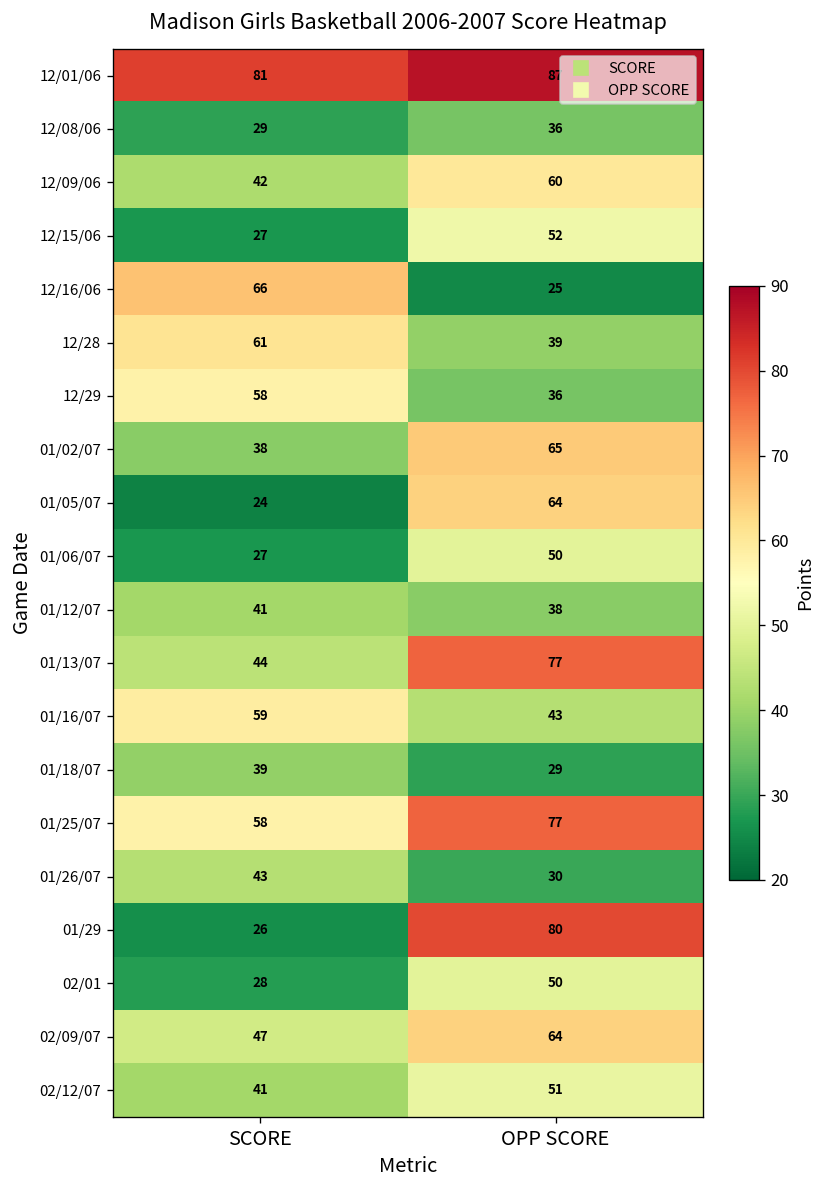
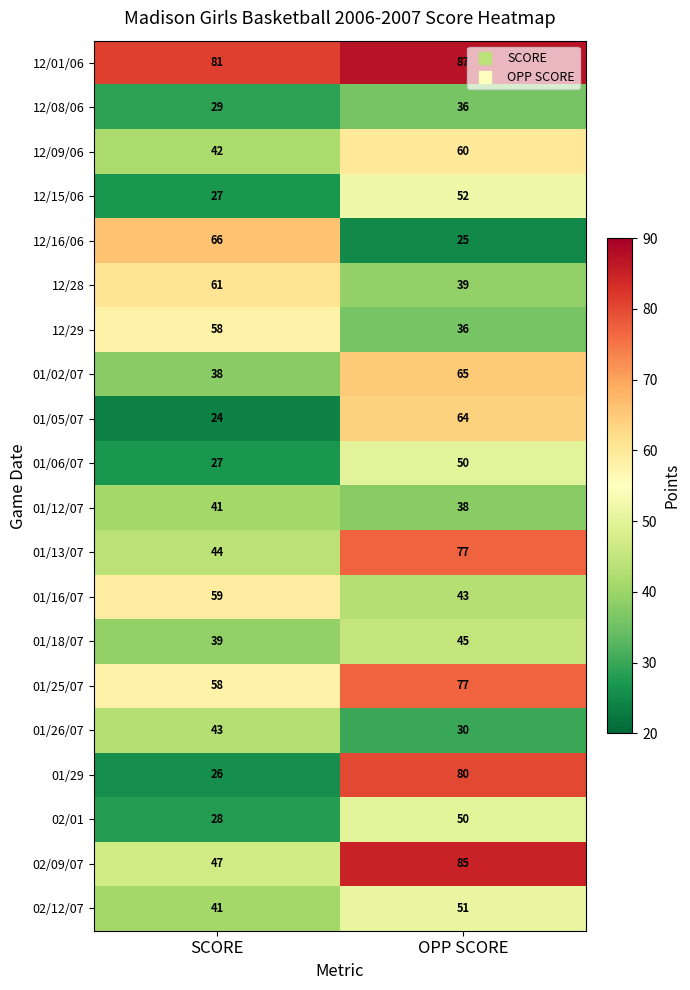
  {
    "12/01/06": {
      "SCORE": 81
    },
    "12/08/06": {
      "SCORE": 29,
      "OPP SCORE": 36
    },
    "12/09/06": {
      "SCORE": 42,
      "OPP SCORE": 60
    },
    "12/15/06": {
      "SCORE": 27,
      "OPP SCORE": 52
    },
    "12/16/06": {
      "SCORE": 66,
      "OPP SCORE": 25
    },
    "12/28": {
      "SCORE": 61,
      "OPP SCORE": 39
    },
    "12/29": {
      "SCORE": 58,
      "OPP SCORE": 36
    },
    "01/02/07": {
      "SCORE": 38,
      "OPP SCORE": 65
    },
    "01/05/07": {
      "SCORE": 24,
      "OPP SCORE": 64
    },
    "01/06/07": {
      "SCORE": 27,
      "OPP SCORE": 50
    },
    "01/12/07": {
      "SCORE": 41,
      "OPP SCORE": 38
    },
    "01/13/07": {
      "SCORE": 44,
      "OPP SCORE": 77
    },
    "01/16/07": {
      "SCORE": 59,
      "OPP SCORE": 43
    },
    "01/18/07": {
      "SCORE": 39,
-     "OPP SCORE": 29
+     "OPP SCORE": 45
    },
    "01/25/07": {
      "SCORE": 58,
      "OPP SCORE": 77
    },
    "01/26/07": {
      "SCORE": 43,
      "OPP SCORE": 30
    },
    "01/29": {
      "SCORE": 26,
      "OPP SCORE": 80
    },
    "02/01": {
      "SCORE": 28,
      "OPP SCORE": 50
    },
    "02/09/07": {
      "SCORE": 47,
-     "OPP SCORE": 64
+     "OPP SCORE": 85
    },
    "02/12/07": {
      "SCORE": 41,
      "OPP SCORE": 51
    }
  }
